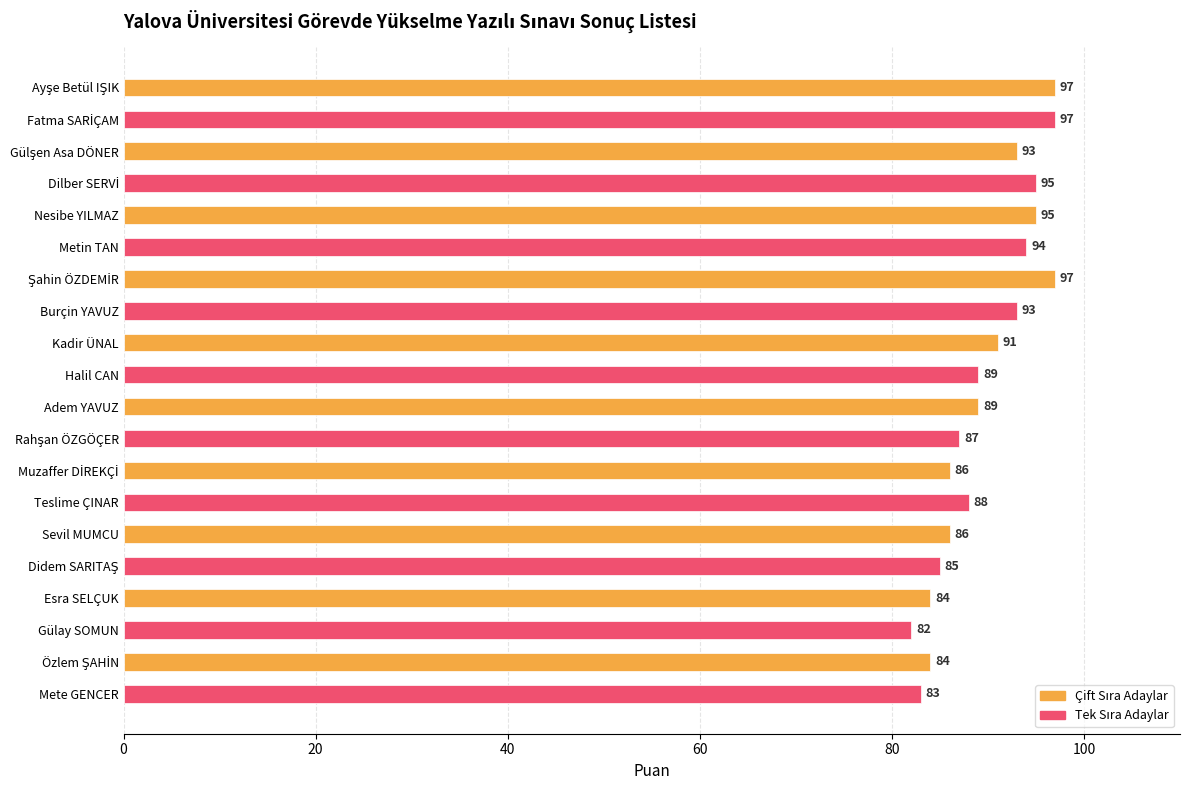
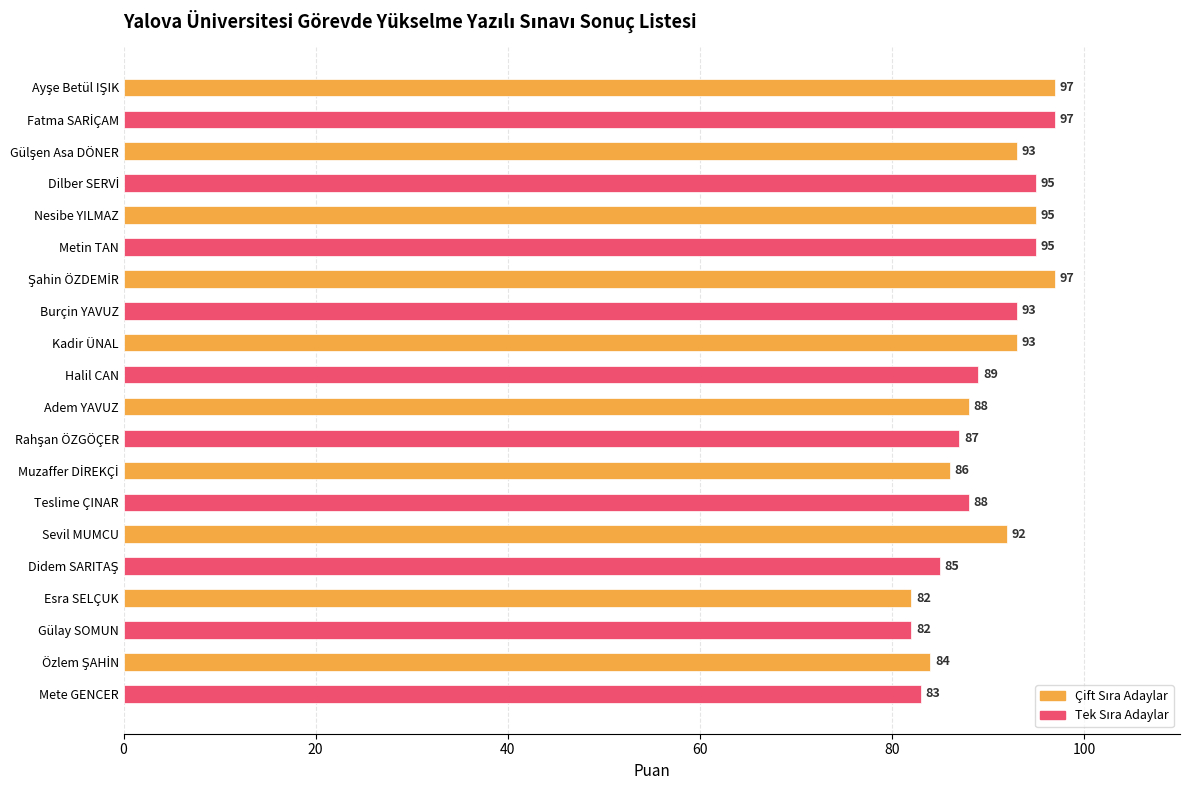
  {
    "Ayşe Betül IŞIK": 97,
    "Fatma SARİÇAM": 97,
    "Gülşen Asa DÖNER": 93,
    "Dilber SERVİ": 95,
    "Nesibe YILMAZ": 95,
-   "Metin TAN": 94,
+   "Metin TAN": 95,
    "Şahin ÖZDEMİR": 97,
    "Burçin YAVUZ": 93,
-   "Kadir ÜNAL": 91,
+   "Kadir ÜNAL": 93,
    "Halil CAN": 89,
-   "Adem YAVUZ": 89,
+   "Adem YAVUZ": 88,
    "Rahşan ÖZGÖÇER": 87,
    "Muzaffer DİREKÇİ": 86,
    "Teslime ÇINAR": 88,
-   "Sevil MUMCU": 86,
+   "Sevil MUMCU": 92,
    "Didem SARITAŞ": 85,
-   "Esra SELÇUK": 84,
+   "Esra SELÇUK": 82,
    "Gülay SOMUN": 82,
    "Özlem ŞAHİN": 84,
    "Mete GENCER": 83
  }
